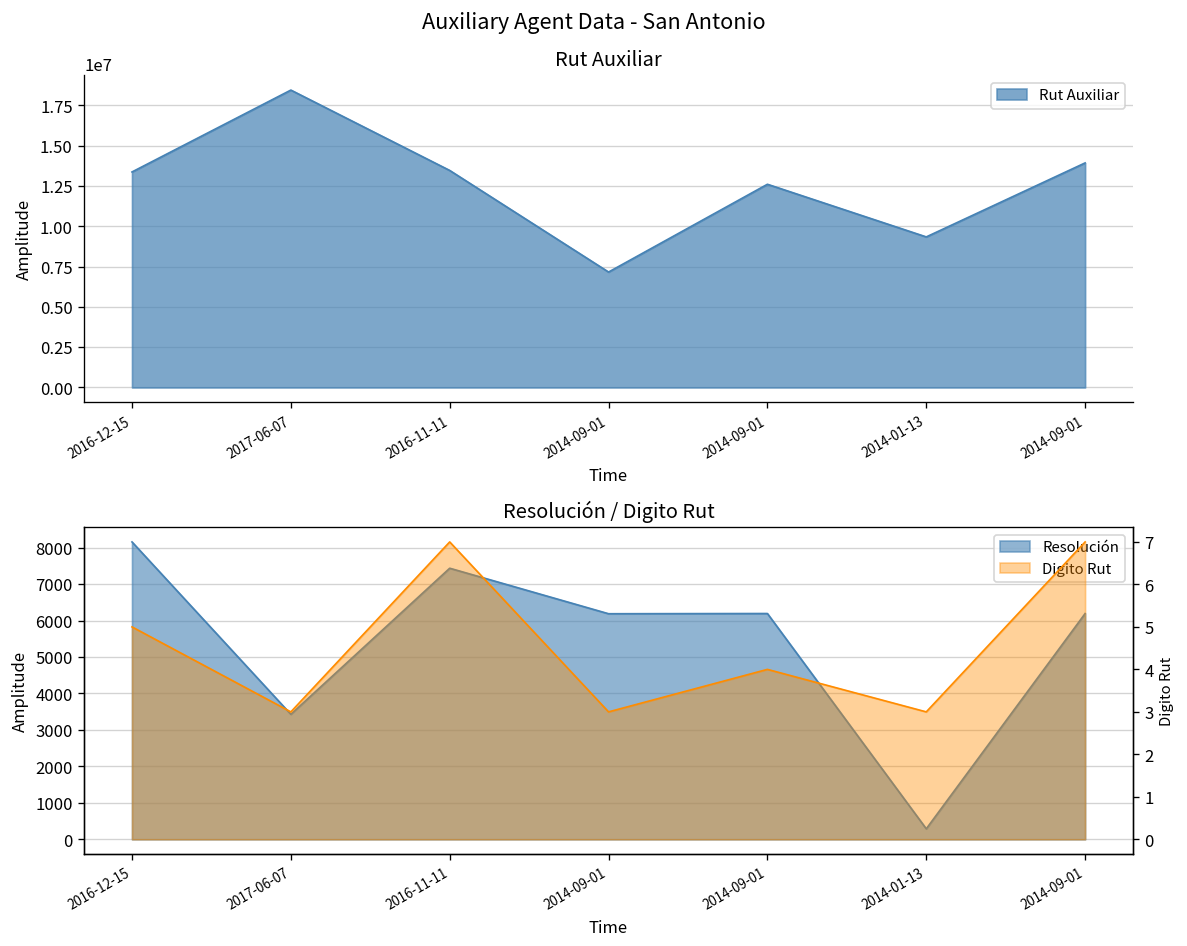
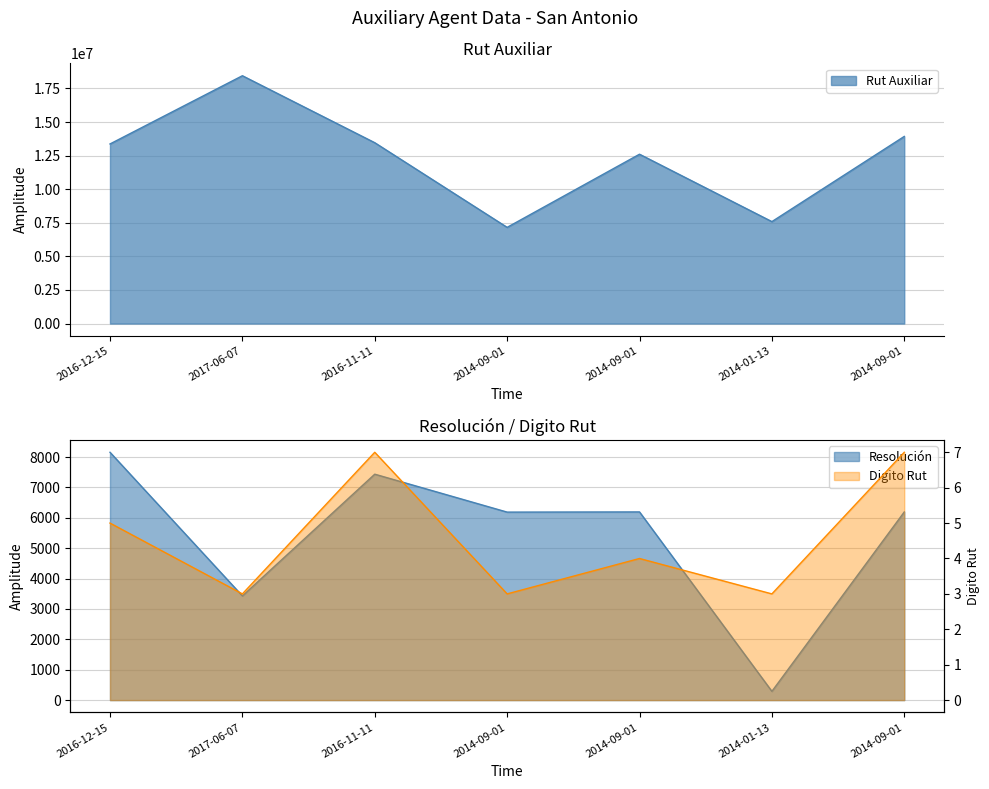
  {
    "Rut Auxiliar": {
      "2016-12-15": 13400000,
      "2017-06-07": 18400000,
      "2016-11-11": 13500000,
-     "2014-01-13": 9300000
+     "2014-01-13": 7600000
    }
  }
